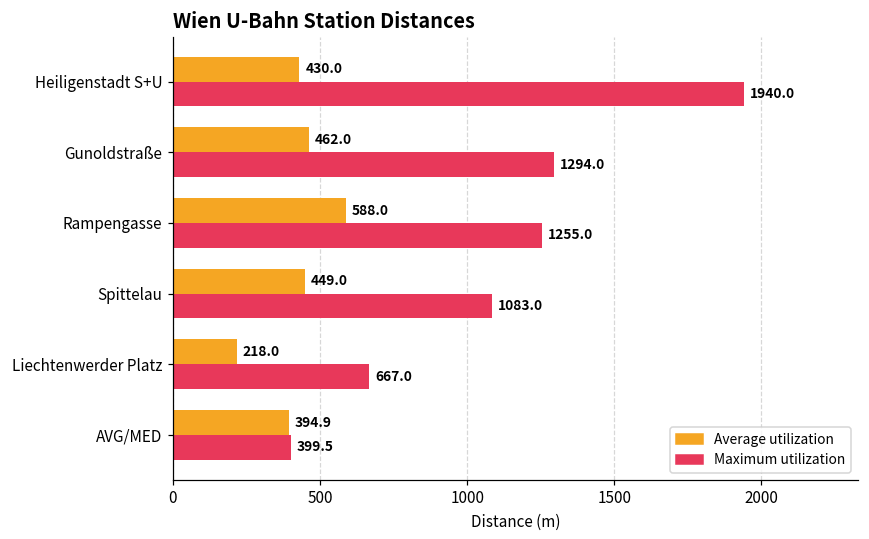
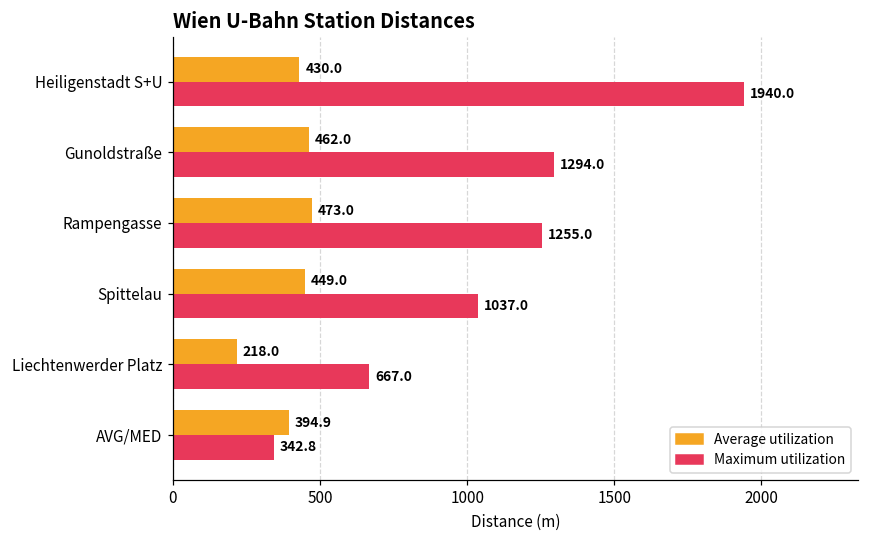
  {
    "Average utilization": {
      "Heiligenstadt S+U": 430.0,
      "Gunoldstraße": 462.0,
-     "Rampengasse": 588.0,
+     "Rampengasse": 473.0,
      "Spittelau": 449.0,
      "Liechtenwerder Platz": 218.0,
      "AVG/MED": 394.9
    },
    "Maximum utilization": {
      "Heiligenstadt S+U": 1940.0,
      "Gunoldstraße": 1294.0,
      "Rampengasse": 1255.0,
-     "Spittelau": 1083.0,
+     "Spittelau": 1037.0,
      "Liechtenwerder Platz": 667.0,
-     "AVG/MED": 399.5
+     "AVG/MED": 342.8
    }
  }
